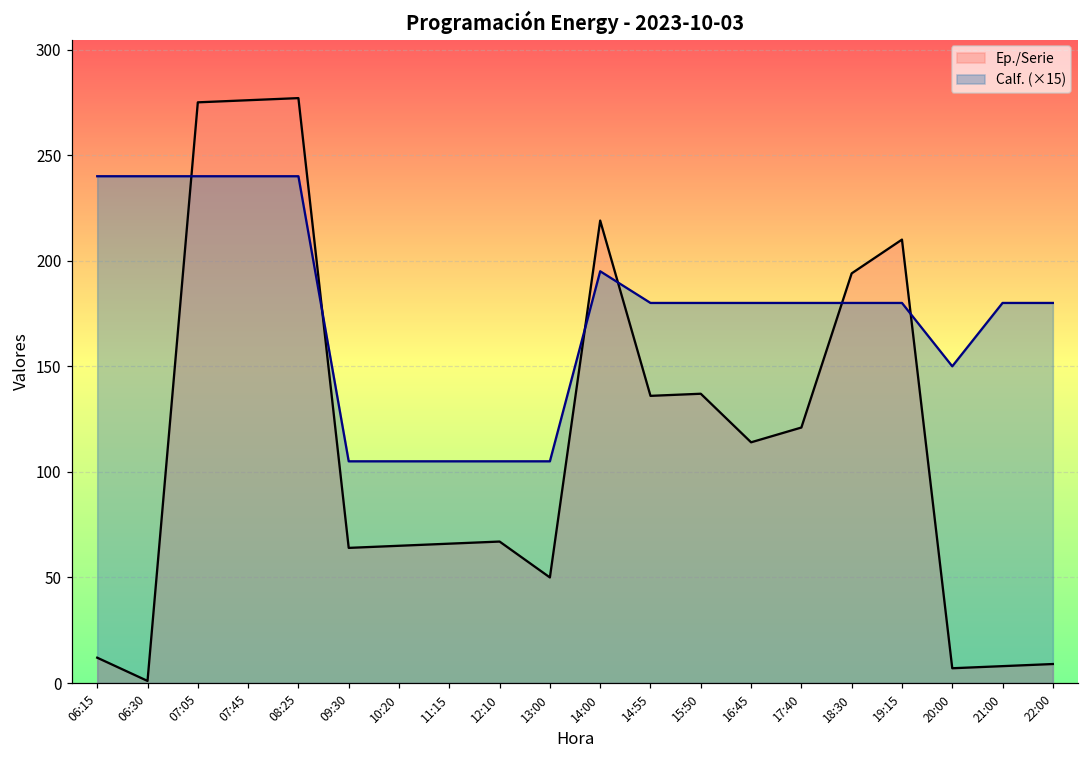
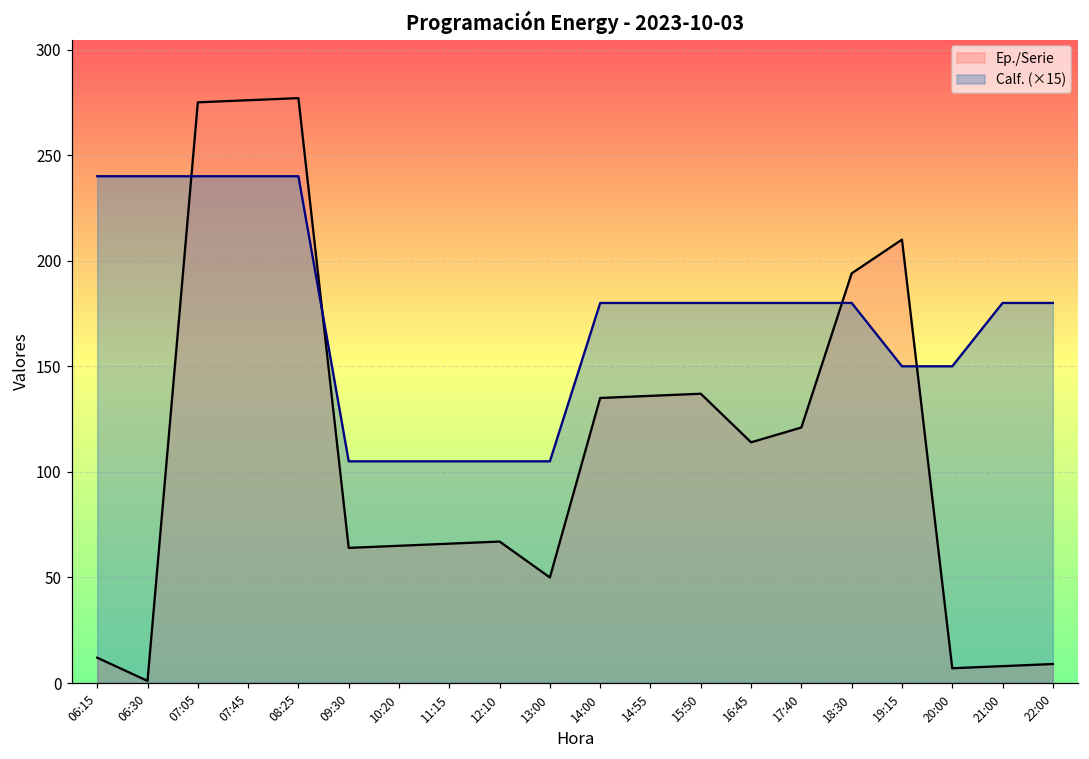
  {
    "Ep./Serie": {
      "06:15": 12,
      "06:30": 1,
      "07:05": 275,
      "07:45": 276,
      "08:25": 277,
      "09:30": 64,
      "10:20": 65,
      "11:15": 66,
      "12:10": 67,
      "13:00": 50,
-     "14:00": 219,
+     "14:00": 135,
      "14:55": 136,
      "15:50": 137,
      "16:45": 114,
      "17:40": 121,
      "18:30": 194,
      "19:15": 210,
      "20:00": 7,
      "21:00": 8,
      "22:00": 9
    },
    "Calf. (×15)": {
      "06:15": 240,
      "06:30": 240,
      "07:05": 240,
      "07:45": 240,
      "08:25": 240,
      "09:30": 105,
      "10:20": 105,
      "11:15": 105,
      "12:10": 105,
      "13:00": 105,
-     "14:00": 195,
+     "14:00": 180,
      "14:55": 180,
      "15:50": 180,
      "16:45": 180,
      "17:40": 180,
      "18:30": 180,
-     "19:15": 180,
+     "19:15": 150,
      "20:00": 150,
      "21:00": 180,
      "22:00": 180
    }
  }
